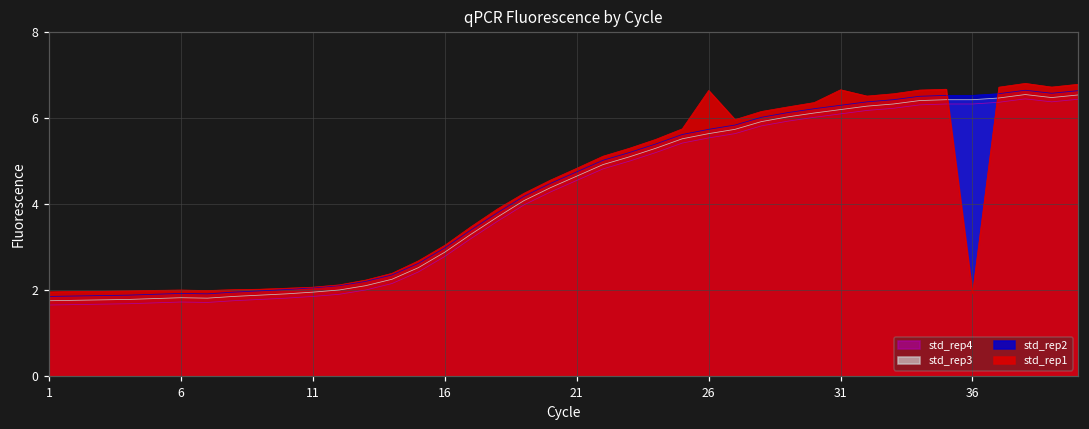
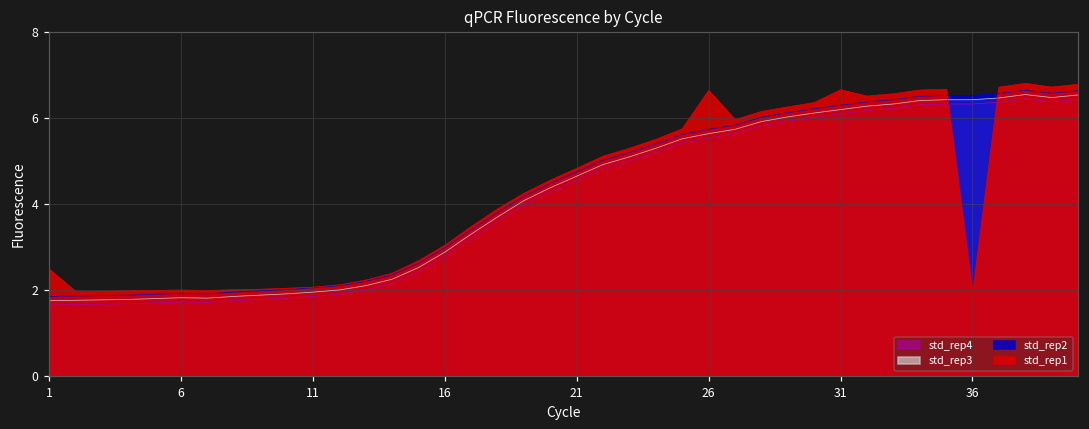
  {
    "std_rep4": {
      "1": 1.7,
      "6": 1.7,
      "11": 1.9,
      "16": 2.8,
      "21": 4.6,
      "26": 5.5,
      "31": 6.1,
      "36": 6.3
    },
    "std_rep3": {
      "1": 1.8,
      "6": 1.8,
      "11": 2.0,
      "16": 2.9,
      "21": 4.7,
      "26": 5.6,
      "31": 6.2,
      "36": 6.4
    },
    "std_rep2": {
      "1": 1.9,
      "6": 1.9,
      "21": 4.8,
      "26": 5.7,
      "31": 6.3,
      "36": 6.5
    },
    "std_rep1": {
-     "1": 2.0,
+     "1": 2.5,
      "6": 2.0,
      "21": 4.8,
      "26": 6.6,
      "31": 6.7,
      "36": 1.9
    }
  }
